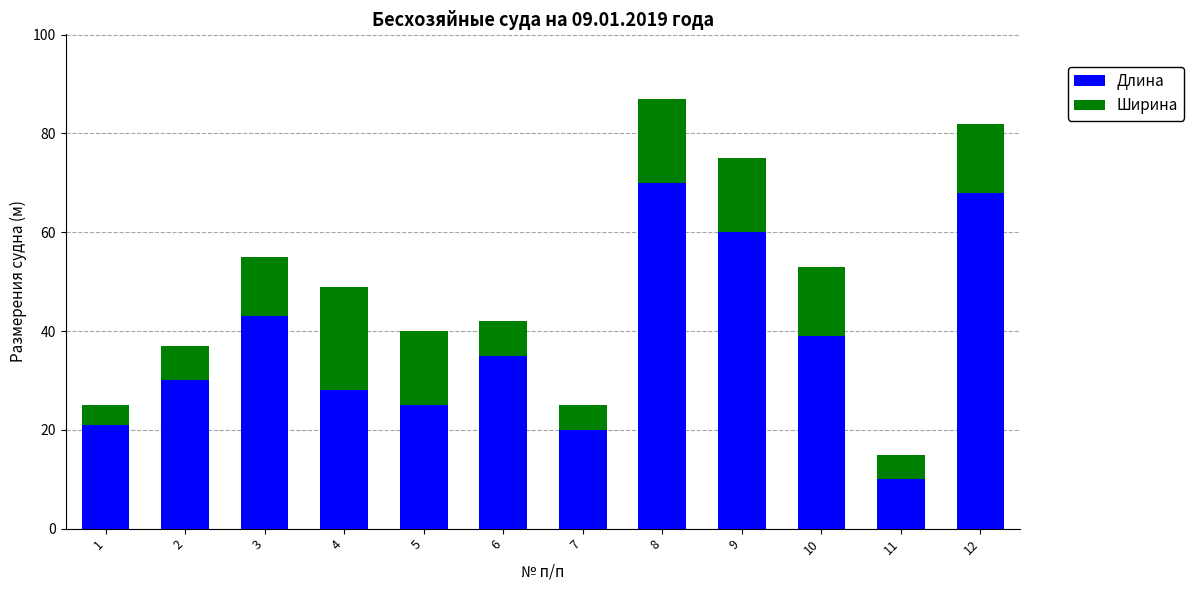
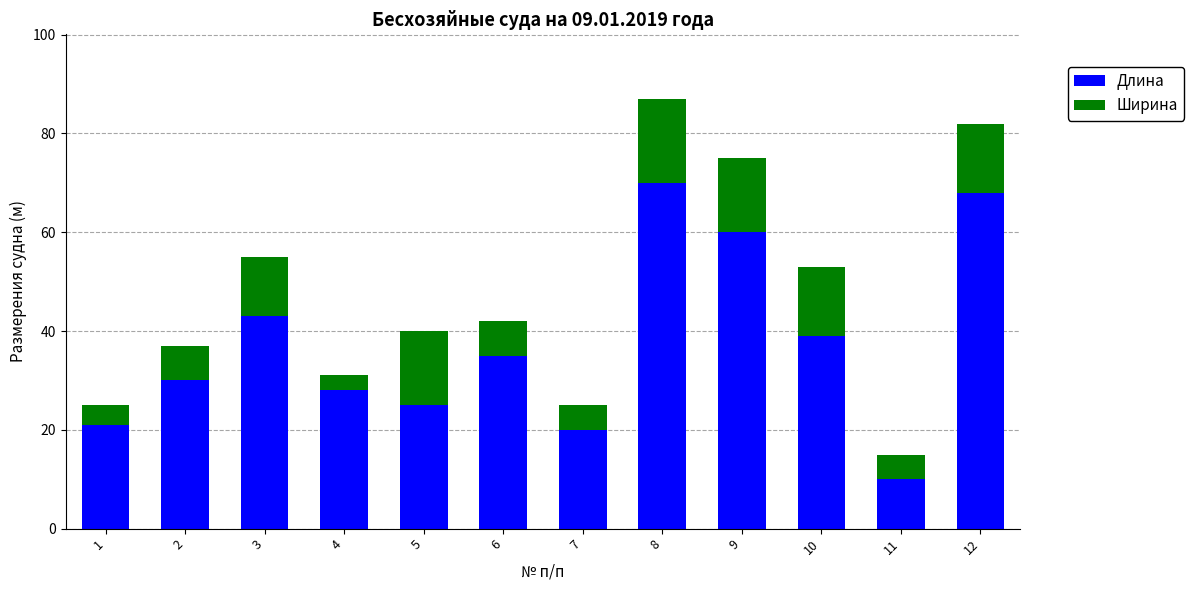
  {
    "Длина": {
      "1": 21,
      "2": 30,
      "3": 43,
      "4": 28,
      "5": 25,
      "6": 35,
      "7": 20,
      "8": 70,
      "9": 60,
      "10": 39,
      "11": 10,
      "12": 68
    },
    "Ширина": {
      "1": 4,
      "2": 7,
      "3": 12,
-     "4": 21,
+     "4": 3,
      "5": 15,
      "6": 7,
      "7": 5,
      "8": 17,
      "9": 15,
      "10": 14,
      "11": 5,
      "12": 14
    }
  }
